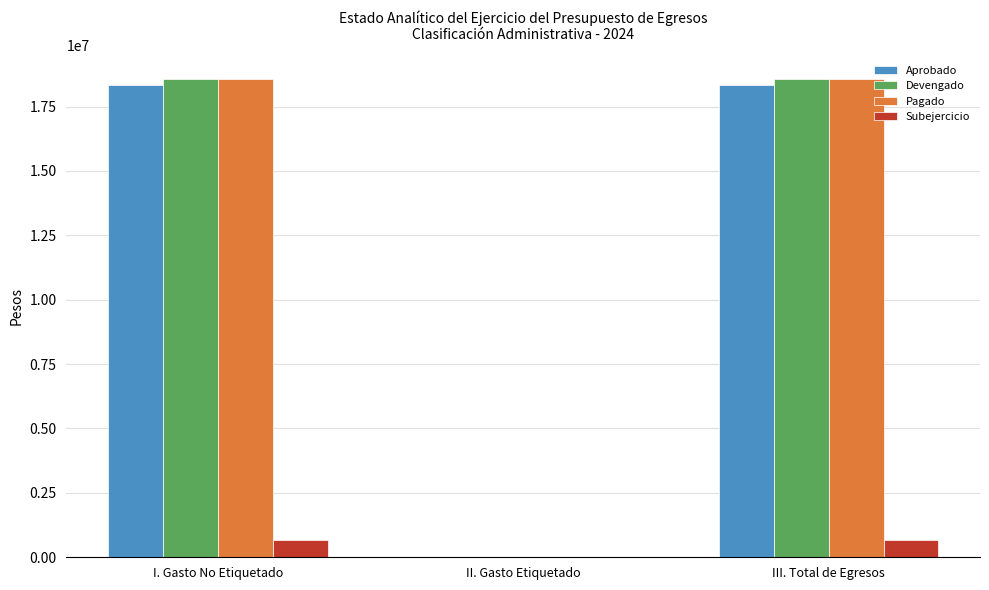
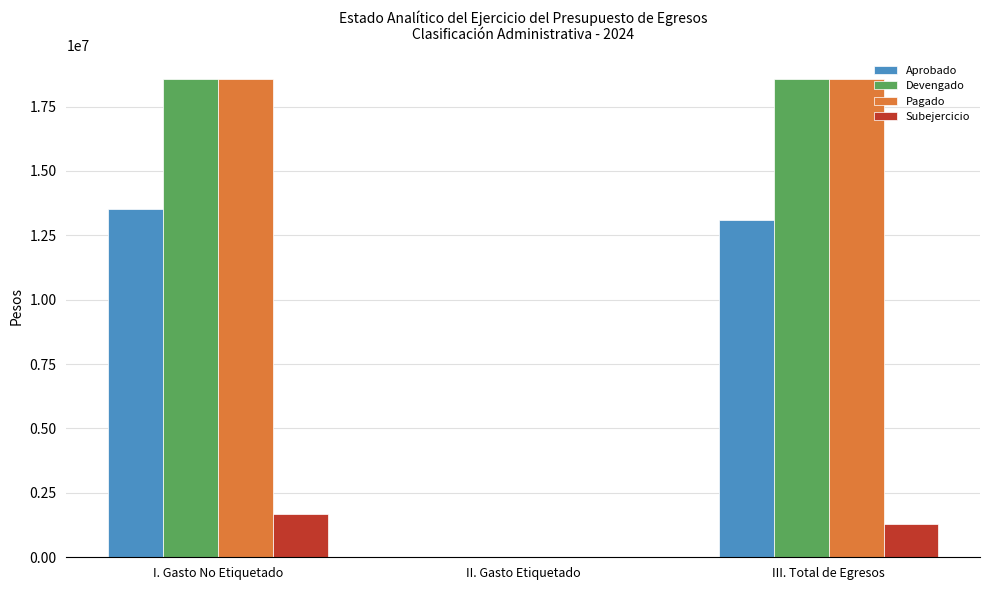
  {
    "Aprobado": {
-     "I. Gasto No Etiquetado": 18300000,
+     "I. Gasto No Etiquetado": 13500000,
      "II. Gasto Etiquetado": 0,
-     "III. Total de Egresos": 18300000
+     "III. Total de Egresos": 13100000
    },
    "Devengado": {
      "I. Gasto No Etiquetado": 18500000,
      "II. Gasto Etiquetado": 0,
      "III. Total de Egresos": 18500000
    },
    "Pagado": {
      "I. Gasto No Etiquetado": 18500000,
      "II. Gasto Etiquetado": 0,
      "III. Total de Egresos": 18500000
    },
    "Subejercicio": {
-     "I. Gasto No Etiquetado": 700000,
+     "I. Gasto No Etiquetado": 1700000,
      "II. Gasto Etiquetado": 0,
-     "III. Total de Egresos": 700000
+     "III. Total de Egresos": 1300000
    }
  }
